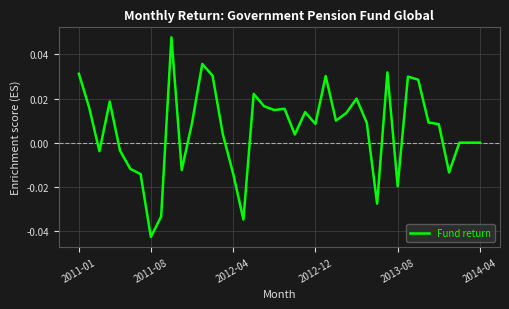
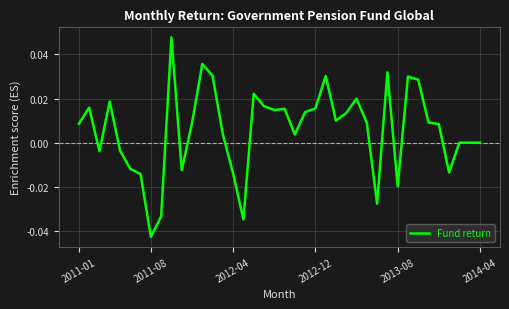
  {
-   "2011-01": 0.031,
+   "2011-01": 0.009,
    "2011-08": -0.043,
    "2012-04": -0.014,
-   "2012-12": 0.008,
+   "2012-12": 0.015,
    "2013-08": -0.020,
    "2014-04": 0.000
  }
